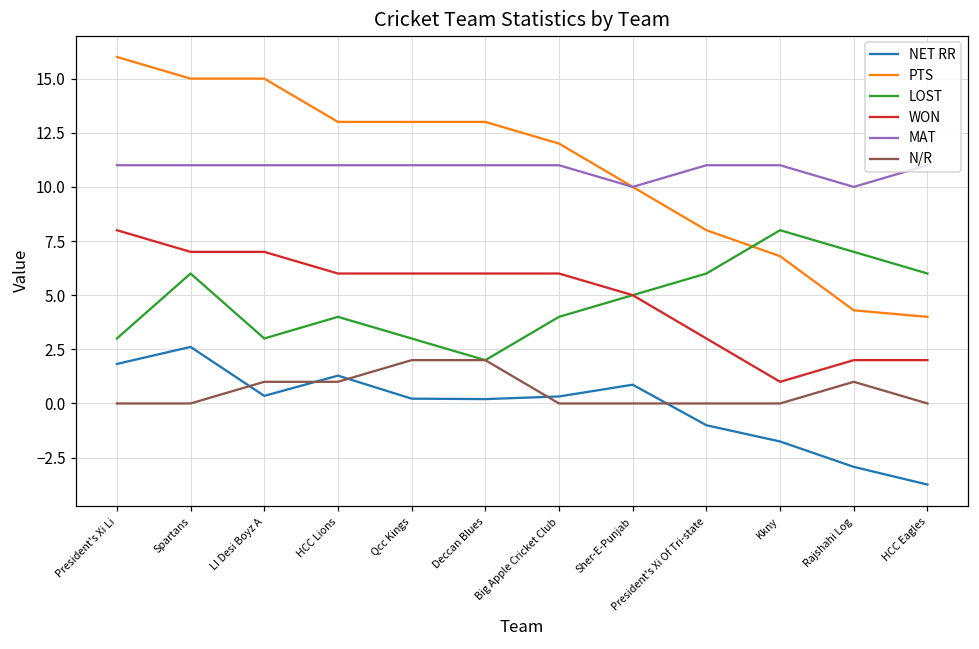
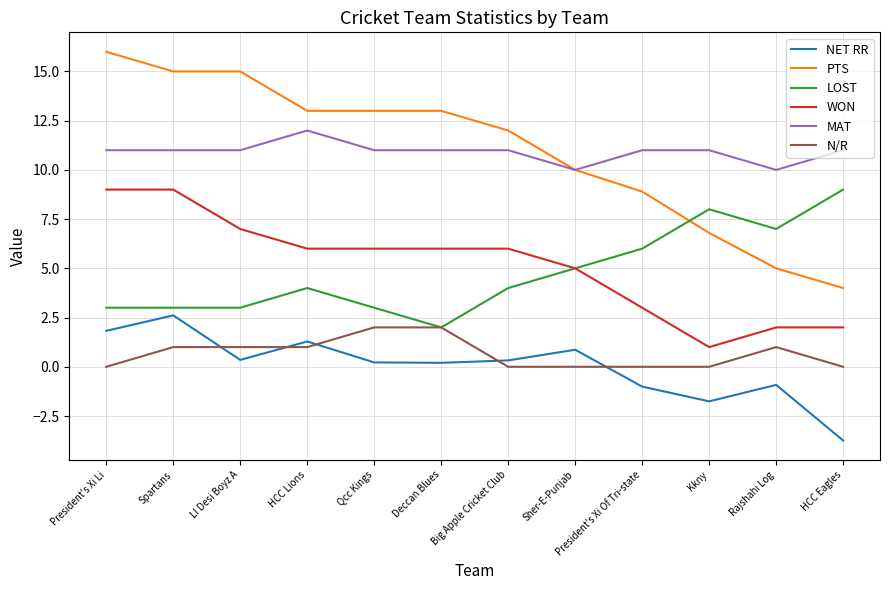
  {
    "NET RR": {
      "President's Xi Li": 1.8,
      "Spartans": 2.6,
      "LI Desi Boyz A": 0.3,
      "HCC Lions": 1.3,
      "Qcc Kings": 0.2,
      "Deccan Blues": 0.2,
      "Big Apple Cricket Club": 0.3,
      "Sher-E-Punjab": 0.9,
      "President's Xi Of Tri-state": -1.0,
      "Kkny": -1.8,
-     "Rajshahi Log": -2.9,
+     "Rajshahi Log": -0.9,
      "HCC Eagles": -3.7
    },
    "PTS": {
      "President's Xi Li": 16.0,
      "Spartans": 15.0,
      "LI Desi Boyz A": 15.0,
      "HCC Lions": 13.0,
      "Qcc Kings": 13.0,
      "Deccan Blues": 13.0,
      "Big Apple Cricket Club": 12.0,
-     "President's Xi Of Tri-state": 8.0,
+     "President's Xi Of Tri-state": 8.9,
      "Kkny": 6.8,
-     "Rajshahi Log": 4.3,
+     "Rajshahi Log": 5.0,
      "HCC Eagles": 4.0
    },
    "LOST": {
      "President's Xi Li": 3,
-     "Spartans": 6,
+     "Spartans": 3,
      "LI Desi Boyz A": 3,
      "HCC Lions": 4,
      "Qcc Kings": 3,
      "Big Apple Cricket Club": 4,
      "President's Xi Of Tri-state": 6,
      "Kkny": 8,
      "Rajshahi Log": 7,
-     "HCC Eagles": 6
+     "HCC Eagles": 9
    },
    "WON": {
-     "President's Xi Li": 8,
-     "Spartans": 7,
+     "President's Xi Li": 9,
+     "Spartans": 9,
      "LI Desi Boyz A": 7,
      "HCC Lions": 6,
      "Qcc Kings": 6,
      "Deccan Blues": 6,
      "Big Apple Cricket Club": 6,
      "President's Xi Of Tri-state": 3,
      "Kkny": 1,
      "Rajshahi Log": 2,
      "HCC Eagles": 2
    },
    "MAT": {
      "President's Xi Li": 11,
      "Spartans": 11,
      "LI Desi Boyz A": 11,
-     "HCC Lions": 11,
+     "HCC Lions": 12,
      "Qcc Kings": 11,
      "Deccan Blues": 11,
      "Big Apple Cricket Club": 11,
      "President's Xi Of Tri-state": 11,
      "Kkny": 11,
      "Rajshahi Log": 10
    },
    "N/R": {
      "President's Xi Li": 0,
-     "Spartans": 0,
+     "Spartans": 1,
      "LI Desi Boyz A": 1,
      "HCC Lions": 1,
      "Qcc Kings": 2,
      "Big Apple Cricket Club": 0,
      "Sher-E-Punjab": 0,
      "President's Xi Of Tri-state": 0,
      "Kkny": 0,
      "Rajshahi Log": 1,
      "HCC Eagles": 0
    }
  }
